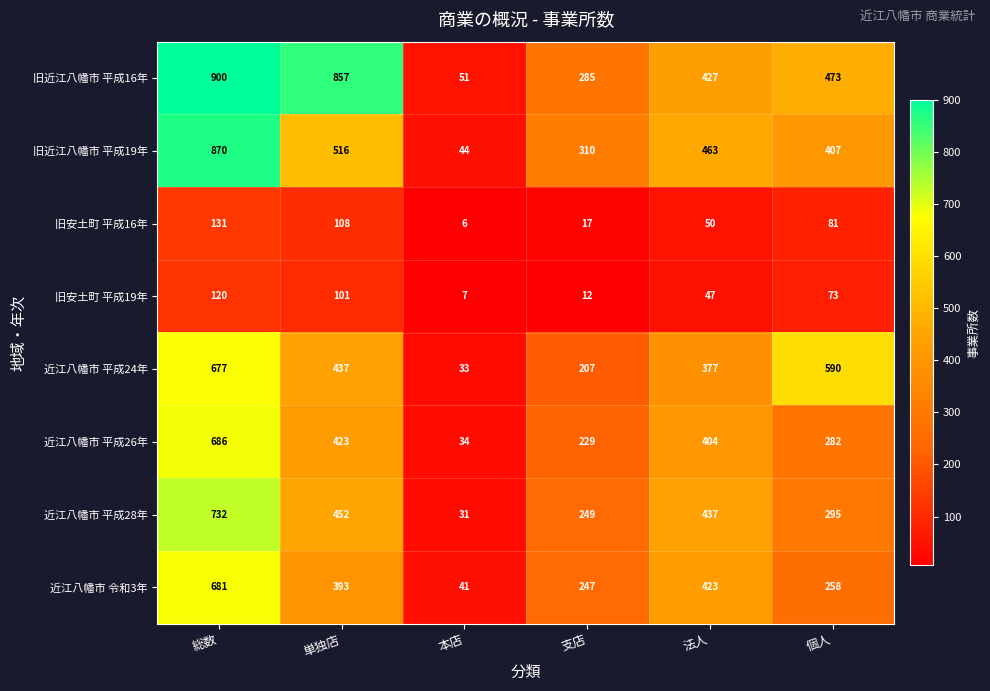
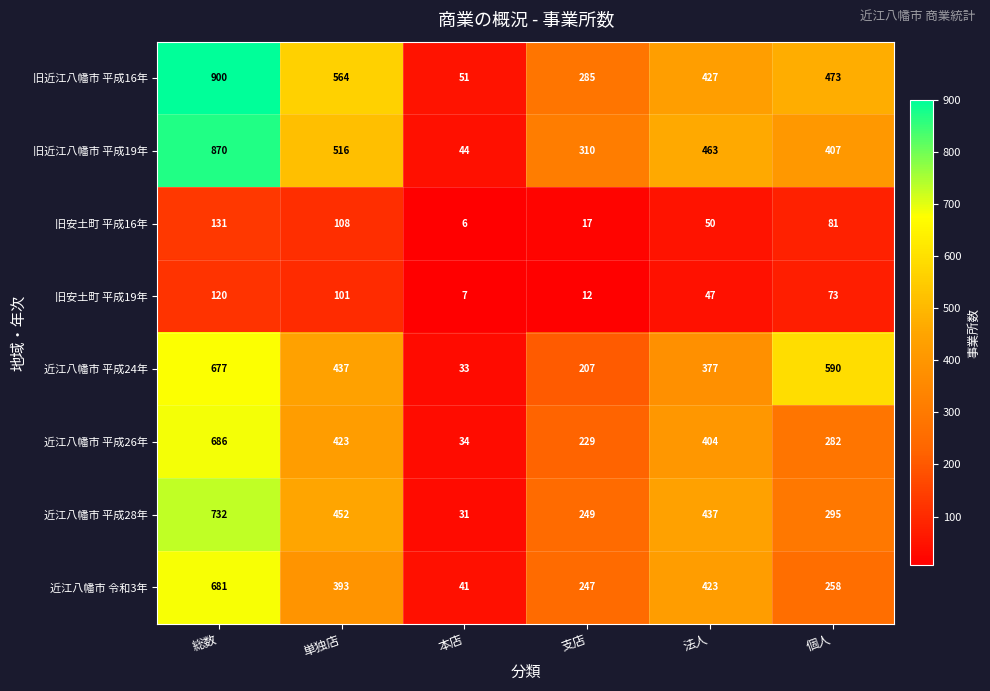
  {
    "旧近江八幡市 平成16年": {
      "総数": 900,
-     "単独店": 857,
+     "単独店": 564,
      "本店": 51,
      "支店": 285,
      "法人": 427,
      "個人": 473
    },
    "旧近江八幡市 平成19年": {
      "総数": 870,
      "単独店": 516,
      "本店": 44,
      "支店": 310,
      "法人": 463,
      "個人": 407
    },
    "旧安土町 平成16年": {
      "総数": 131,
      "単独店": 108,
      "本店": 6,
      "支店": 17,
      "法人": 50,
      "個人": 81
    },
    "旧安土町 平成19年": {
      "総数": 120,
      "単独店": 101,
      "本店": 7,
      "支店": 12,
      "法人": 47,
      "個人": 73
    },
    "近江八幡市 平成24年": {
      "総数": 677,
      "単独店": 437,
      "本店": 33,
      "支店": 207,
      "法人": 377,
      "個人": 590
    },
    "近江八幡市 平成26年": {
      "総数": 686,
      "単独店": 423,
      "本店": 34,
      "支店": 229,
      "法人": 404,
      "個人": 282
    },
    "近江八幡市 平成28年": {
      "総数": 732,
      "単独店": 452,
      "本店": 31,
      "支店": 249,
      "法人": 437,
      "個人": 295
    },
    "近江八幡市 令和3年": {
      "総数": 681,
      "単独店": 393,
      "本店": 41,
      "支店": 247,
      "法人": 423,
      "個人": 258
    }
  }
